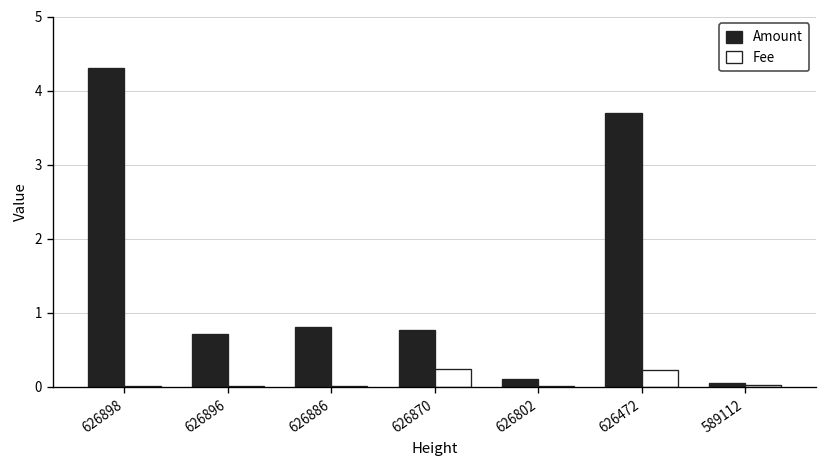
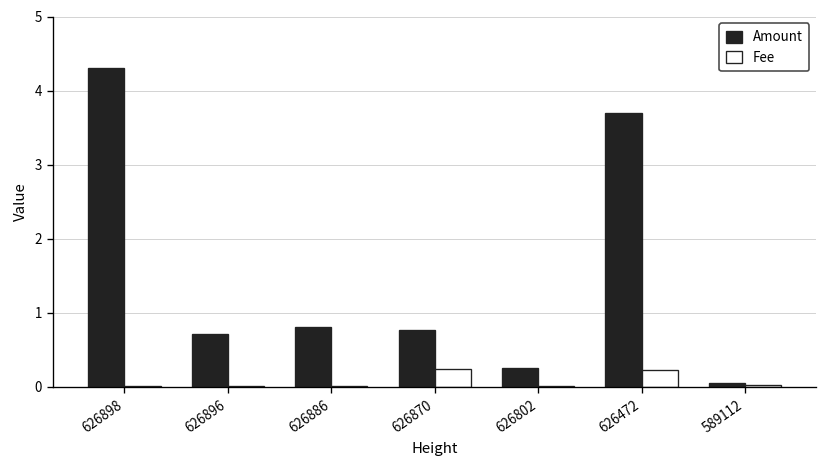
  {
    "Amount": {
      "626898": 4.3,
      "626896": 0.7,
      "626886": 0.8,
      "626870": 0.8,
-     "626802": 0.1,
+     "626802": 0.3,
      "626472": 3.7,
      "589112": 0.1
    },
    "Fee": {
      "626870": 0.2,
      "626472": 0.2
    }
  }
